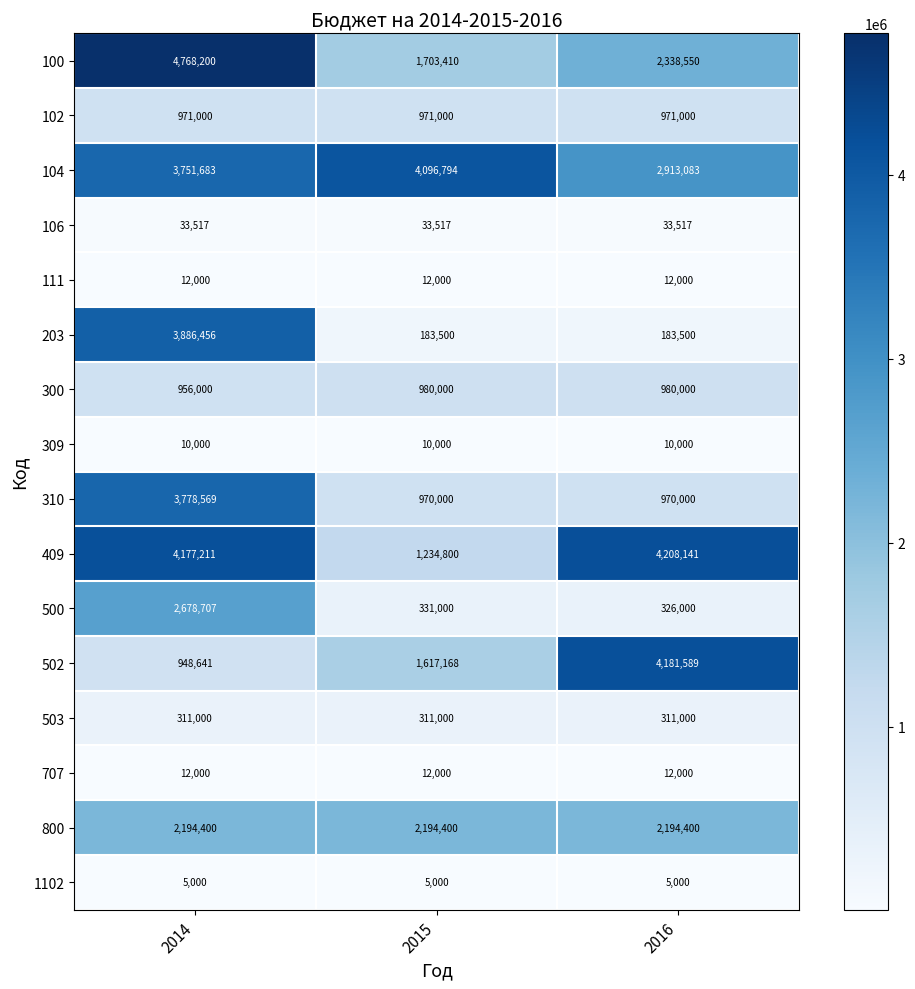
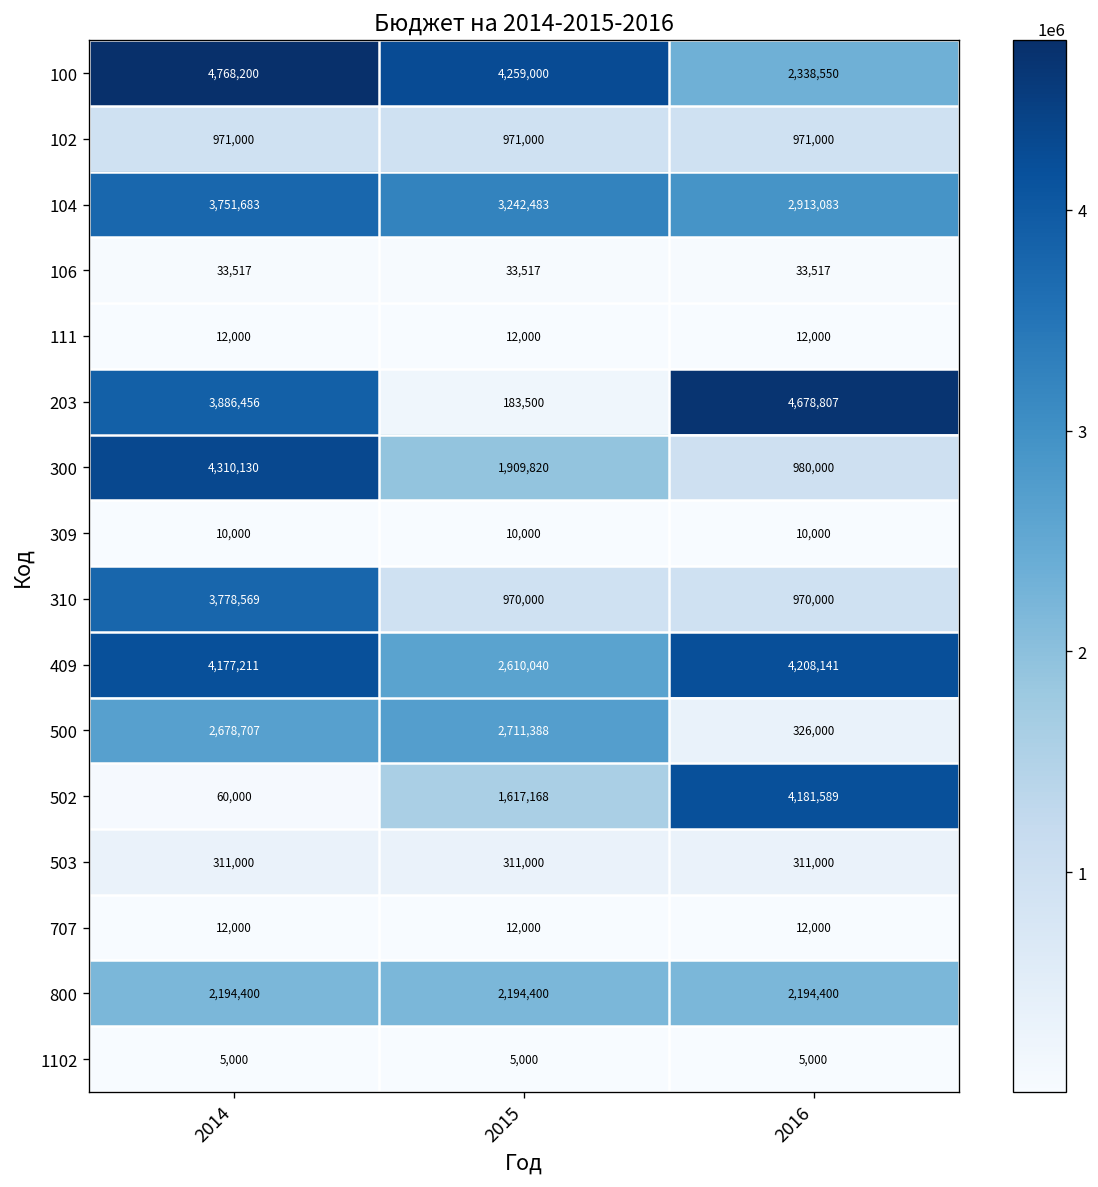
  {
    "100": {
      "2014": "4,768,200",
-     "2015": "1,703,410",
+     "2015": "4,259,000",
      "2016": "2,338,550"
    },
    "102": {
      "2014": "971,000",
      "2015": "971,000",
      "2016": "971,000"
    },
    "104": {
      "2014": "3,751,683",
-     "2015": "4,096,794",
+     "2015": "3,242,483",
      "2016": "2,913,083"
    },
    "106": {
      "2014": "33,517",
      "2015": "33,517",
      "2016": "33,517"
    },
    "111": {
      "2014": "12,000",
      "2015": "12,000",
      "2016": "12,000"
    },
    "203": {
      "2014": "3,886,456",
      "2015": "183,500",
-     "2016": "183,500"
+     "2016": "4,678,807"
    },
    "300": {
-     "2014": "956,000",
-     "2015": "980,000",
+     "2014": "4,310,130",
+     "2015": "1,909,820",
      "2016": "980,000"
    },
    "309": {
      "2014": "10,000",
      "2015": "10,000",
      "2016": "10,000"
    },
    "310": {
      "2014": "3,778,569",
      "2015": "970,000",
      "2016": "970,000"
    },
    "409": {
      "2014": "4,177,211",
-     "2015": "1,234,800",
+     "2015": "2,610,040",
      "2016": "4,208,141"
    },
    "500": {
      "2014": "2,678,707",
-     "2015": "331,000",
+     "2015": "2,711,388",
      "2016": "326,000"
    },
    "502": {
-     "2014": "948,641",
+     "2014": "60,000",
      "2015": "1,617,168",
      "2016": "4,181,589"
    },
    "503": {
      "2014": "311,000",
      "2015": "311,000",
      "2016": "311,000"
    },
    "707": {
      "2014": "12,000",
      "2015": "12,000",
      "2016": "12,000"
    },
    "800": {
      "2014": "2,194,400",
      "2015": "2,194,400",
      "2016": "2,194,400"
    },
    "1102": {
      "2014": "5,000",
      "2015": "5,000",
      "2016": "5,000"
    }
  }
